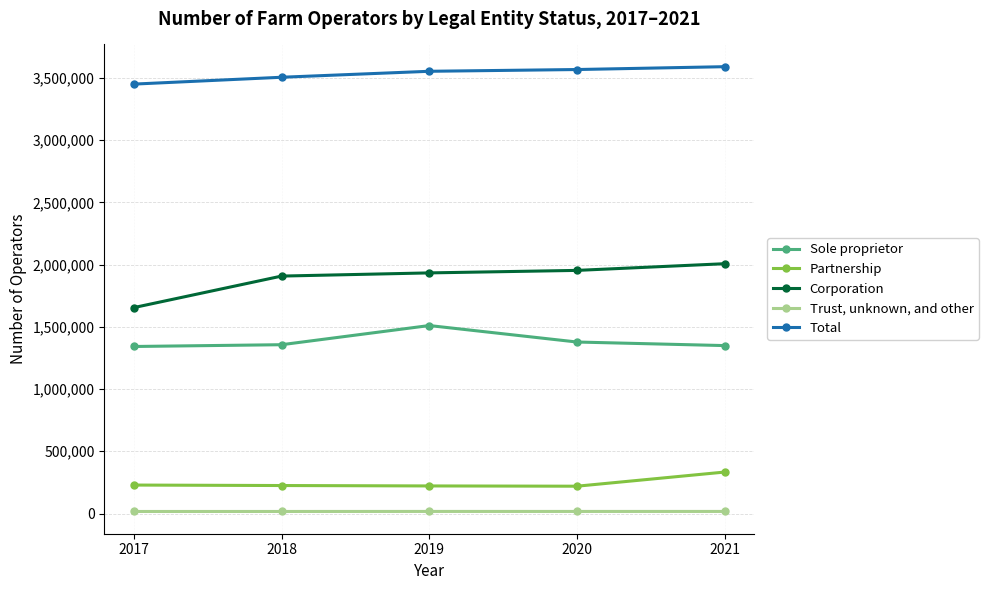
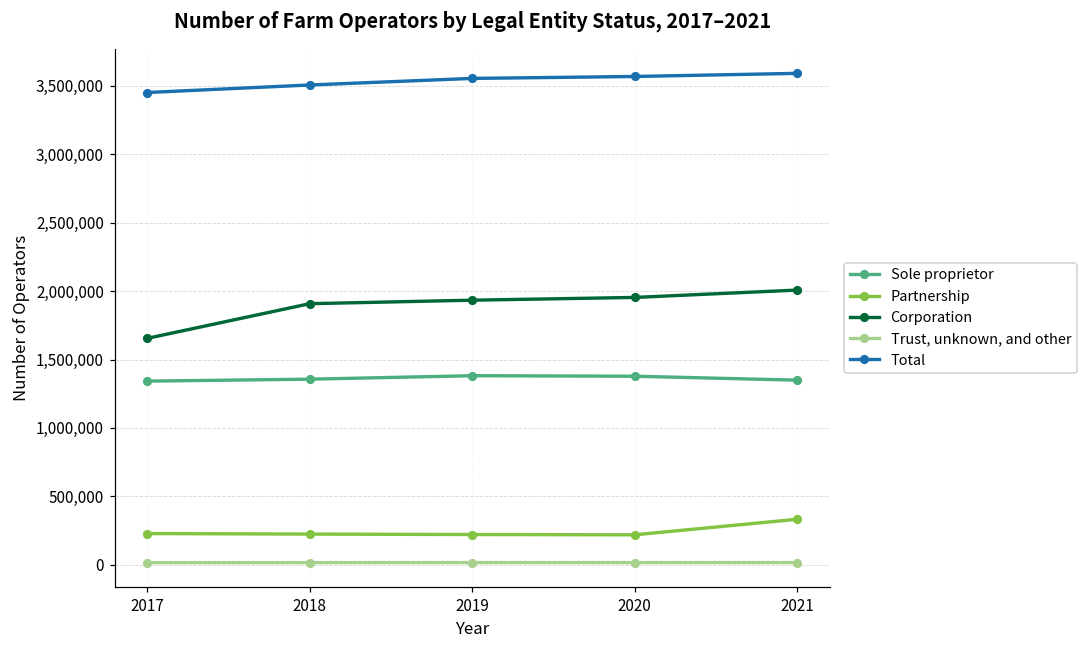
  {
    "Sole proprietor": {
      "2017": "1,340,000",
      "2018": "1,360,000",
-     "2019": "1,510,000",
+     "2019": "1,380,000",
      "2020": "1,380,000",
      "2021": "1,350,000"
    },
    "Partnership": {
      "2017": "230,000",
      "2018": "220,000",
      "2019": "220,000",
      "2020": "220,000",
      "2021": "330,000"
    },
    "Corporation": {
      "2017": "1,650,000",
      "2018": "1,910,000",
      "2019": "1,930,000",
      "2020": "1,950,000",
      "2021": "2,010,000"
    },
    "Trust, unknown, and other": {
      "2017": "20,000",
      "2018": "20,000",
      "2019": "20,000",
      "2020": "20,000",
      "2021": "20,000"
    },
    "Total": {
      "2017": "3,450,000",
      "2018": "3,510,000",
      "2019": "3,550,000",
      "2020": "3,570,000",
      "2021": "3,590,000"
    }
  }
